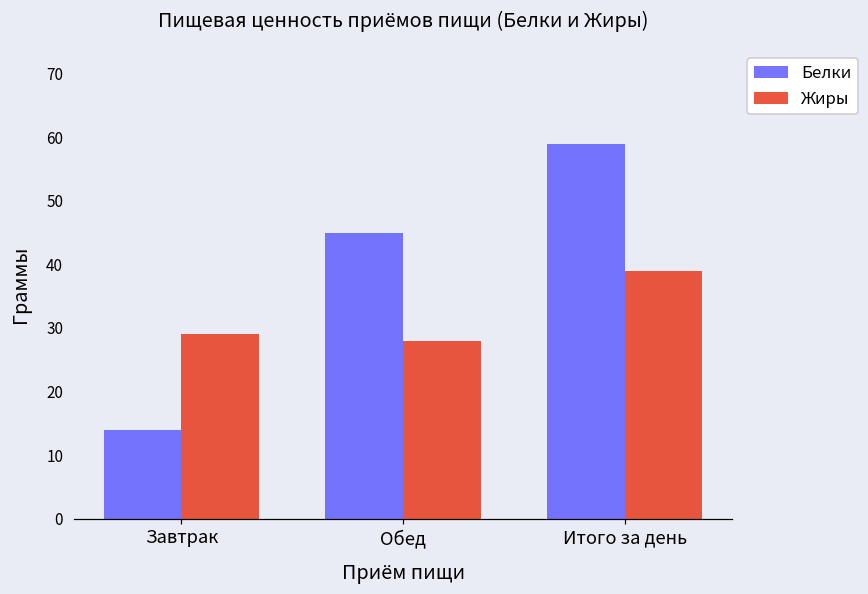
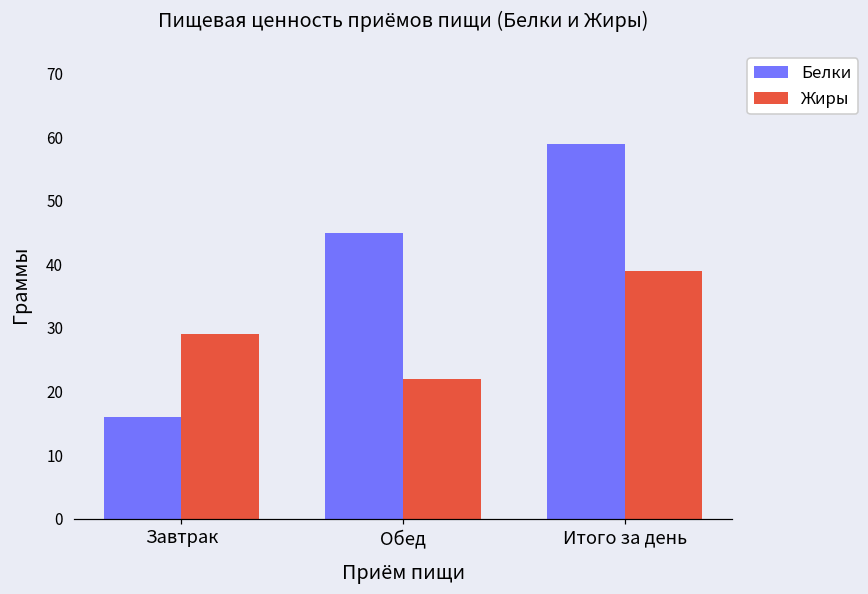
  {
    "Белки": {
-     "Завтрак": 14,
+     "Завтрак": 16,
      "Обед": 45,
      "Итого за день": 59
    },
    "Жиры": {
      "Завтрак": 29,
-     "Обед": 28,
+     "Обед": 22,
      "Итого за день": 39
    }
  }
